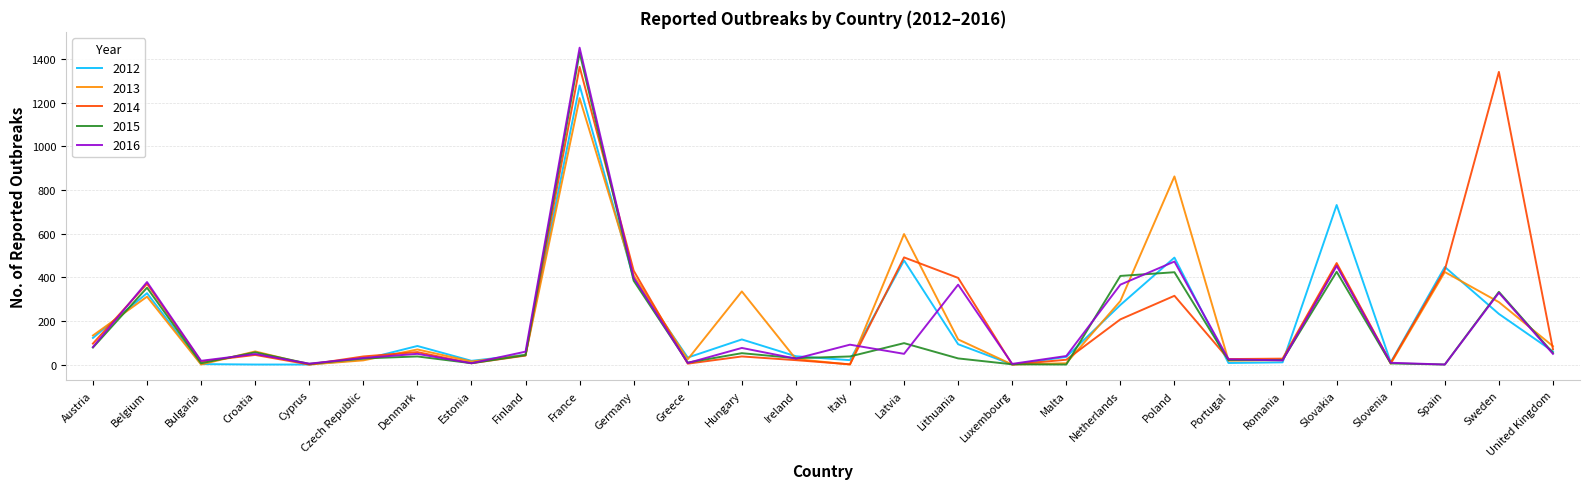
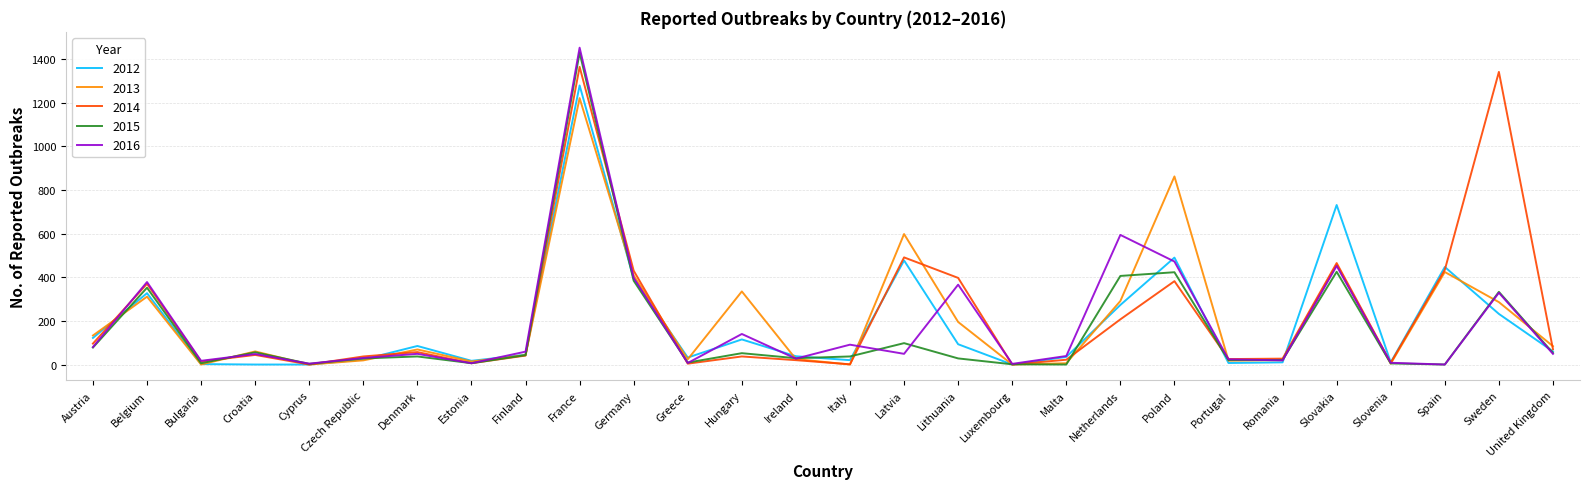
  {
    "2012": {
      "Belgium": 330,
      "Croatia": 0,
      "Denmark": 90,
      "France": 1280,
      "Hungary": 120,
      "Italy": 20,
      "Latvia": 480,
      "Lithuania": 90,
      "Netherlands": 270,
      "Poland": 490,
      "Slovakia": 730,
      "Spain": 450,
      "Sweden": 230
    },
    "2013": {
      "Belgium": 310,
      "Denmark": 70,
      "France": 1220,
      "Hungary": 340,
      "Latvia": 600,
-     "Lithuania": 120,
+     "Lithuania": 200,
      "Netherlands": 290,
      "Poland": 860,
      "Sweden": 290,
      "United Kingdom": 80
    },
    "2014": {
      "Austria": 100,
      "France": 1360,
      "Germany": 430,
      "Hungary": 40,
      "Latvia": 490,
      "Lithuania": 400,
      "Malta": 20,
      "Netherlands": 210,
-     "Poland": 320,
+     "Poland": 380,
      "Sweden": 1340
    },
    "2015": {
      "Belgium": 350,
      "Denmark": 40,
      "France": 1430,
      "Hungary": 50,
      "Italy": 40,
      "Latvia": 100,
      "Lithuania": 30,
      "Netherlands": 410,
      "Poland": 420,
      "Slovakia": 430
    },
    "2016": {
      "Finland": 60,
      "France": 1450,
-     "Hungary": 80,
+     "Hungary": 140,
      "Italy": 90,
      "Latvia": 50,
      "Lithuania": 370,
-     "Netherlands": 370,
+     "Netherlands": 590,
      "Poland": 470
    }
  }
